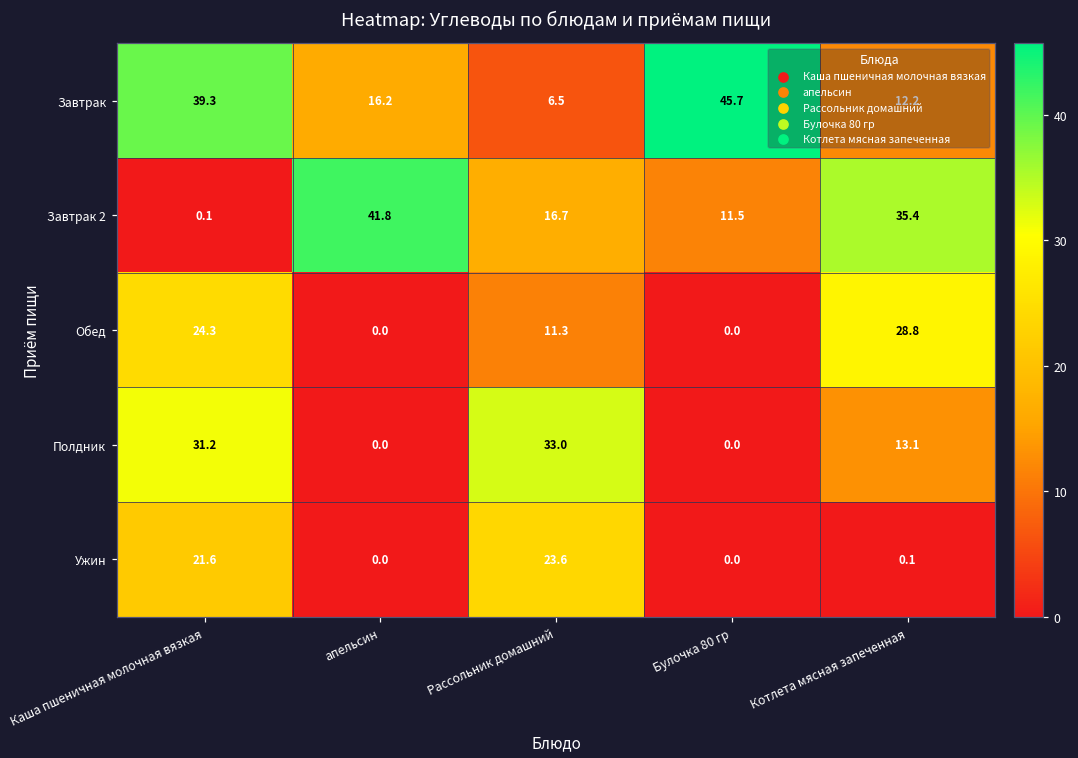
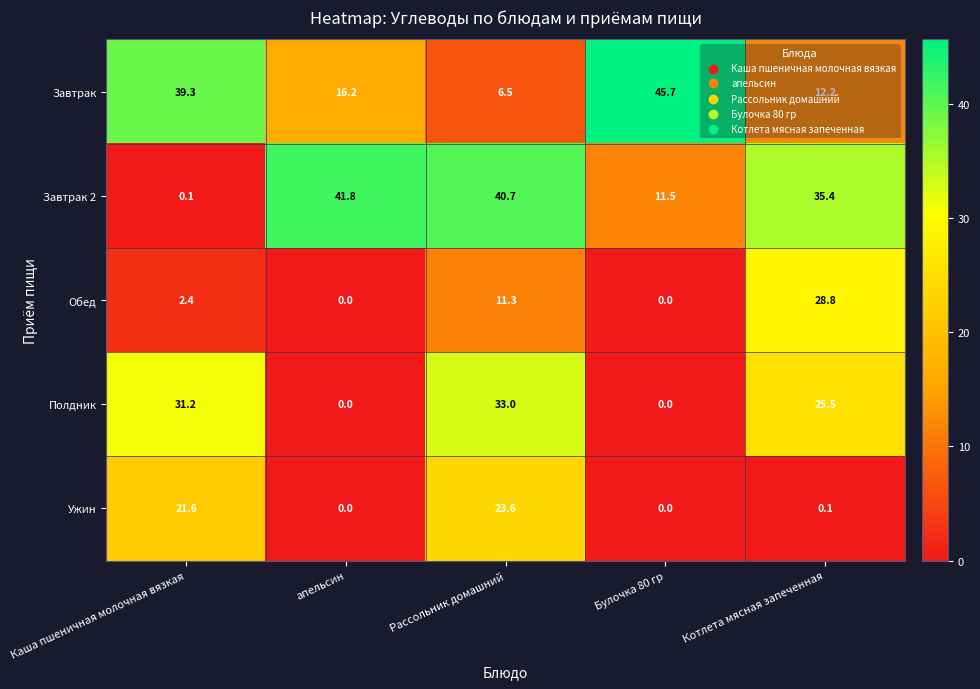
  {
    "Завтрак": {
      "Каша пшеничная молочная вязкая": 39.3,
      "апельсин": 16.2,
      "Рассольник домашний": 6.5,
      "Булочка 80 гр": 45.7
    },
    "Завтрак 2": {
      "Каша пшеничная молочная вязкая": 0.1,
      "апельсин": 41.8,
-     "Рассольник домашний": 16.7,
+     "Рассольник домашний": 40.7,
      "Булочка 80 гр": 11.5,
      "Котлета мясная запеченная": 35.4
    },
    "Обед": {
-     "Каша пшеничная молочная вязкая": 24.3,
+     "Каша пшеничная молочная вязкая": 2.4,
      "апельсин": 0.0,
      "Рассольник домашний": 11.3,
      "Булочка 80 гр": 0.0,
      "Котлета мясная запеченная": 28.8
    },
    "Полдник": {
      "Каша пшеничная молочная вязкая": 31.2,
      "апельсин": 0.0,
      "Рассольник домашний": 33.0,
      "Булочка 80 гр": 0.0,
-     "Котлета мясная запеченная": 13.1
+     "Котлета мясная запеченная": 25.5
    },
    "Ужин": {
      "Каша пшеничная молочная вязкая": 21.6,
      "апельсин": 0.0,
      "Рассольник домашний": 23.6,
      "Булочка 80 гр": 0.0,
      "Котлета мясная запеченная": 0.1
    }
  }
